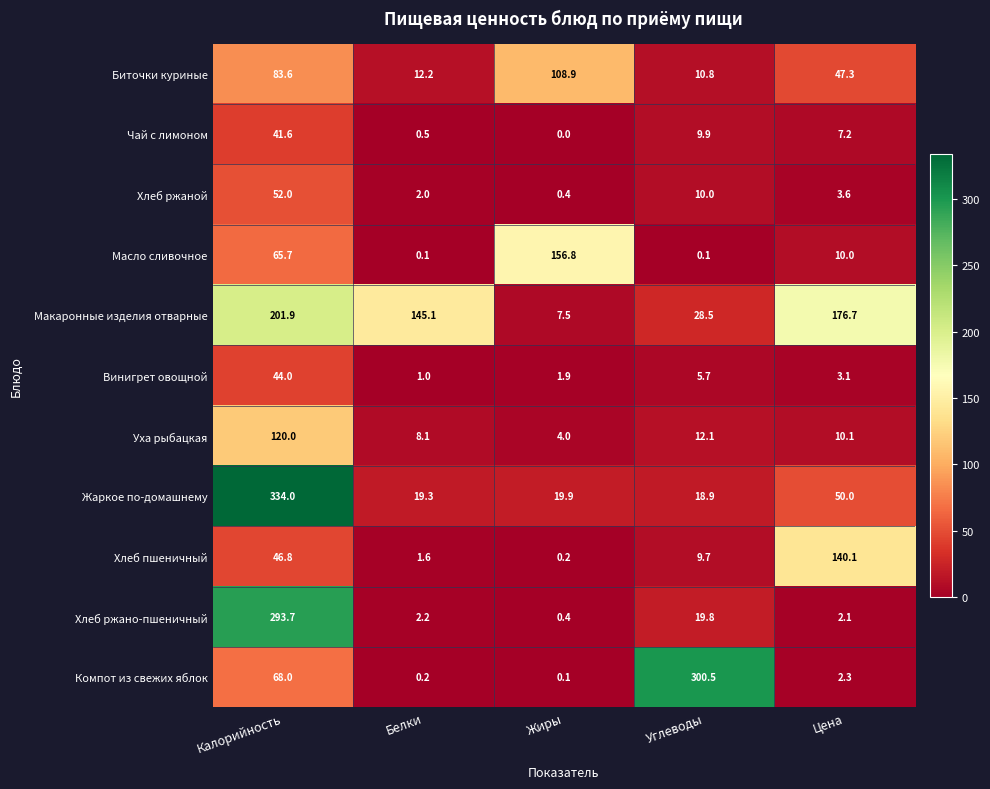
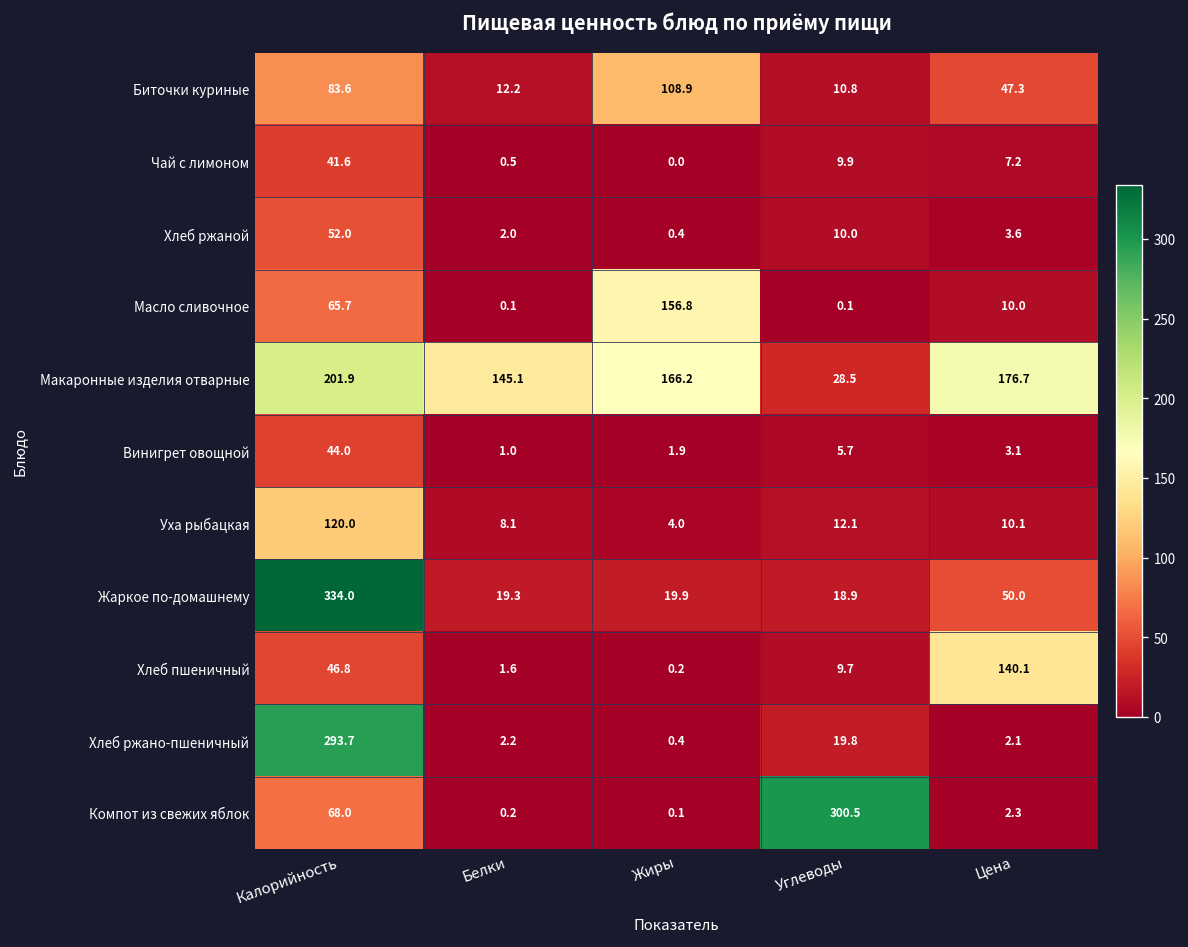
  {
    "Биточки куриные": {
      "Калорийность": 83.6,
      "Белки": 12.2,
      "Жиры": 108.9,
      "Углеводы": 10.8,
      "Цена": 47.3
    },
    "Чай с лимоном": {
      "Калорийность": 41.6,
      "Белки": 0.5,
      "Жиры": 0.0,
      "Углеводы": 9.9,
      "Цена": 7.2
    },
    "Хлеб ржаной": {
      "Калорийность": 52.0,
      "Белки": 2.0,
      "Жиры": 0.4,
      "Углеводы": 10.0,
      "Цена": 3.6
    },
    "Масло сливочное": {
      "Калорийность": 65.7,
      "Белки": 0.1,
      "Жиры": 156.8,
      "Углеводы": 0.1,
      "Цена": 10.0
    },
    "Макаронные изделия отварные": {
      "Калорийность": 201.9,
      "Белки": 145.1,
-     "Жиры": 7.5,
+     "Жиры": 166.2,
      "Углеводы": 28.5,
      "Цена": 176.7
    },
    "Винигрет овощной": {
      "Калорийность": 44.0,
      "Белки": 1.0,
      "Жиры": 1.9,
      "Углеводы": 5.7,
      "Цена": 3.1
    },
    "Уха рыбацкая": {
      "Калорийность": 120.0,
      "Белки": 8.1,
      "Жиры": 4.0,
      "Углеводы": 12.1,
      "Цена": 10.1
    },
    "Жаркое по-домашнему": {
      "Калорийность": 334.0,
      "Белки": 19.3,
      "Жиры": 19.9,
      "Углеводы": 18.9,
      "Цена": 50.0
    },
    "Хлеб пшеничный": {
      "Калорийность": 46.8,
      "Белки": 1.6,
      "Жиры": 0.2,
      "Углеводы": 9.7,
      "Цена": 140.1
    },
    "Хлеб ржано-пшеничный": {
      "Калорийность": 293.7,
      "Белки": 2.2,
      "Жиры": 0.4,
      "Углеводы": 19.8,
      "Цена": 2.1
    },
    "Компот из свежих яблок": {
      "Калорийность": 68.0,
      "Белки": 0.2,
      "Жиры": 0.1,
      "Углеводы": 300.5,
      "Цена": 2.3
    }
  }
